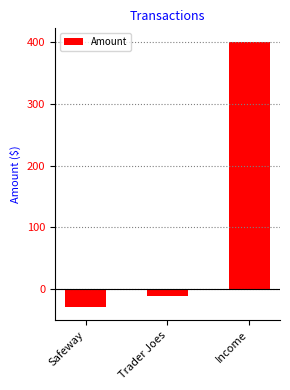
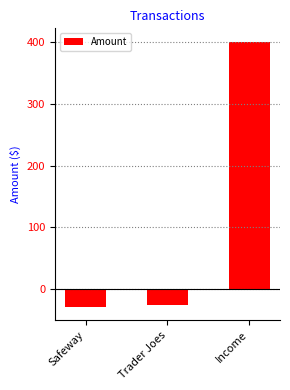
  {
    "Safeway": -30,
-   "Trader Joes": -10,
+   "Trader Joes": -30,
    "Income": 400
  }
